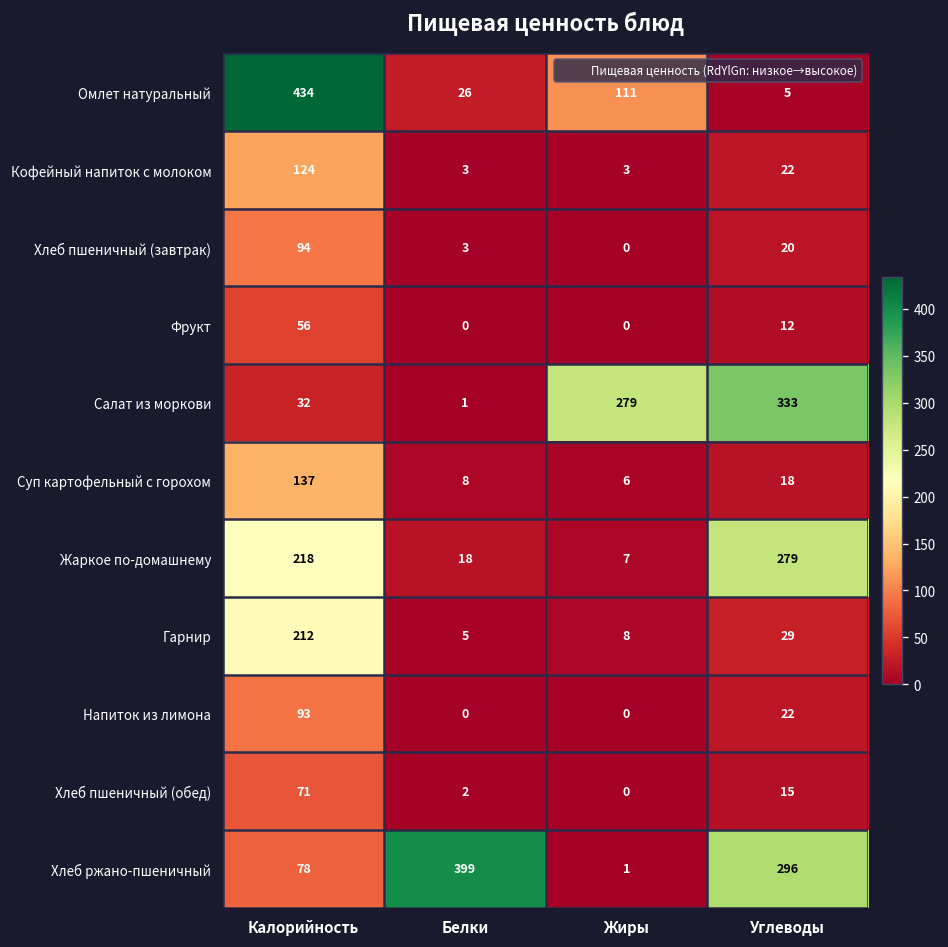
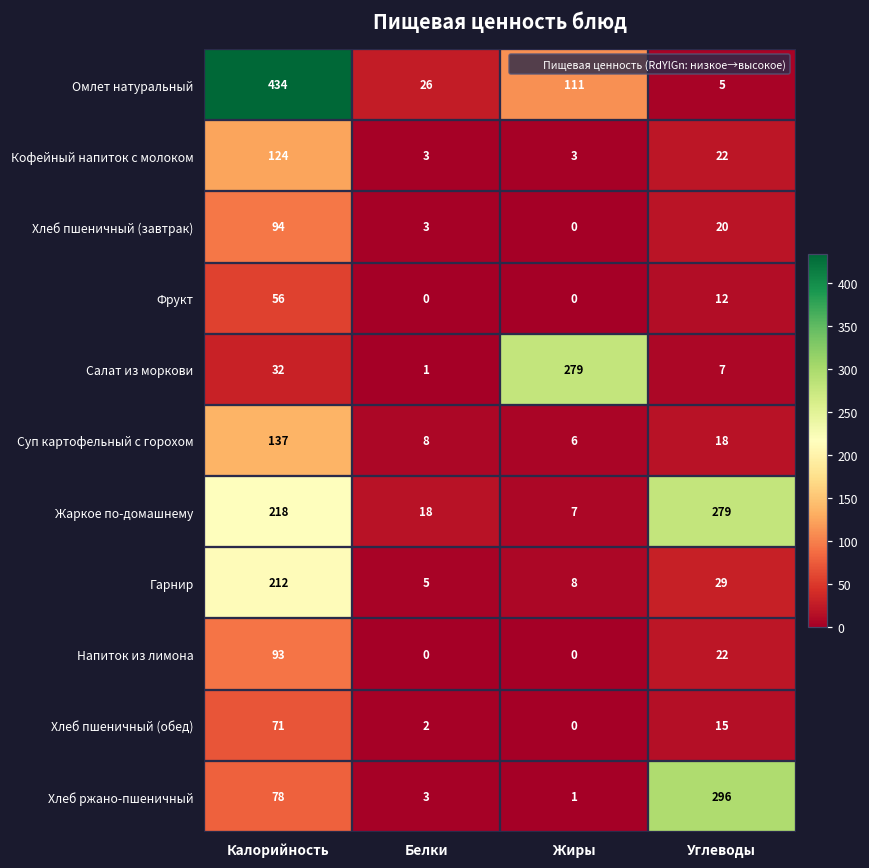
  {
    "Омлет натуральный": {
      "Калорийность": 434,
      "Белки": 26,
      "Жиры": 111,
      "Углеводы": 5
    },
    "Кофейный напиток с молоком": {
      "Калорийность": 124,
      "Белки": 3,
      "Жиры": 3,
      "Углеводы": 22
    },
    "Хлеб пшеничный (завтрак)": {
      "Калорийность": 94,
      "Белки": 3,
      "Жиры": 0,
      "Углеводы": 20
    },
    "Фрукт": {
      "Калорийность": 56,
      "Белки": 0,
      "Жиры": 0,
      "Углеводы": 12
    },
    "Салат из моркови": {
      "Калорийность": 32,
      "Белки": 1,
      "Жиры": 279,
-     "Углеводы": 333
+     "Углеводы": 7
    },
    "Суп картофельный с горохом": {
      "Калорийность": 137,
      "Белки": 8,
      "Жиры": 6,
      "Углеводы": 18
    },
    "Жаркое по-домашнему": {
      "Калорийность": 218,
      "Белки": 18,
      "Жиры": 7,
      "Углеводы": 279
    },
    "Гарнир": {
      "Калорийность": 212,
      "Белки": 5,
      "Жиры": 8,
      "Углеводы": 29
    },
    "Напиток из лимона": {
      "Калорийность": 93,
      "Белки": 0,
      "Жиры": 0,
      "Углеводы": 22
    },
    "Хлеб пшеничный (обед)": {
      "Калорийность": 71,
      "Белки": 2,
      "Жиры": 0,
      "Углеводы": 15
    },
    "Хлеб ржано-пшеничный": {
      "Калорийность": 78,
-     "Белки": 399,
+     "Белки": 3,
      "Жиры": 1,
      "Углеводы": 296
    }
  }
